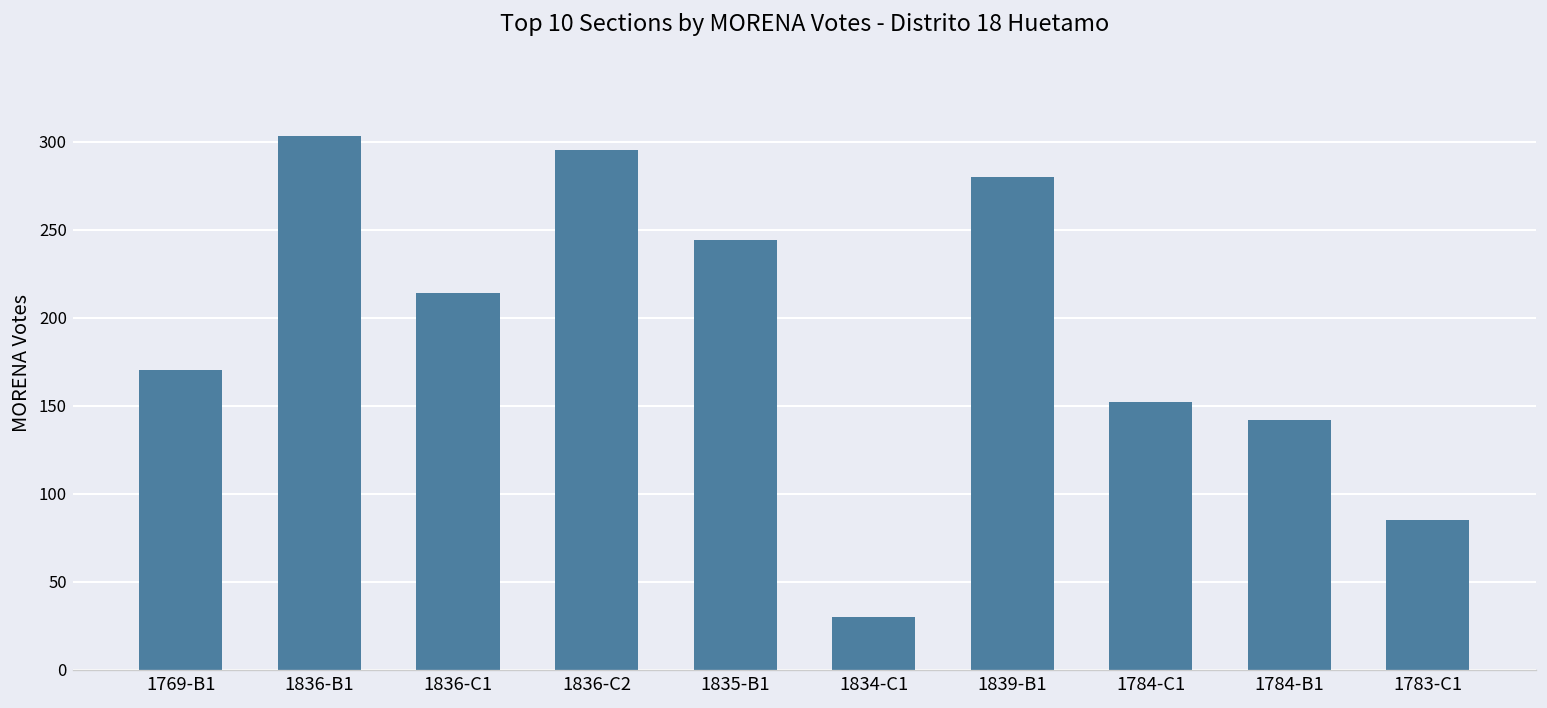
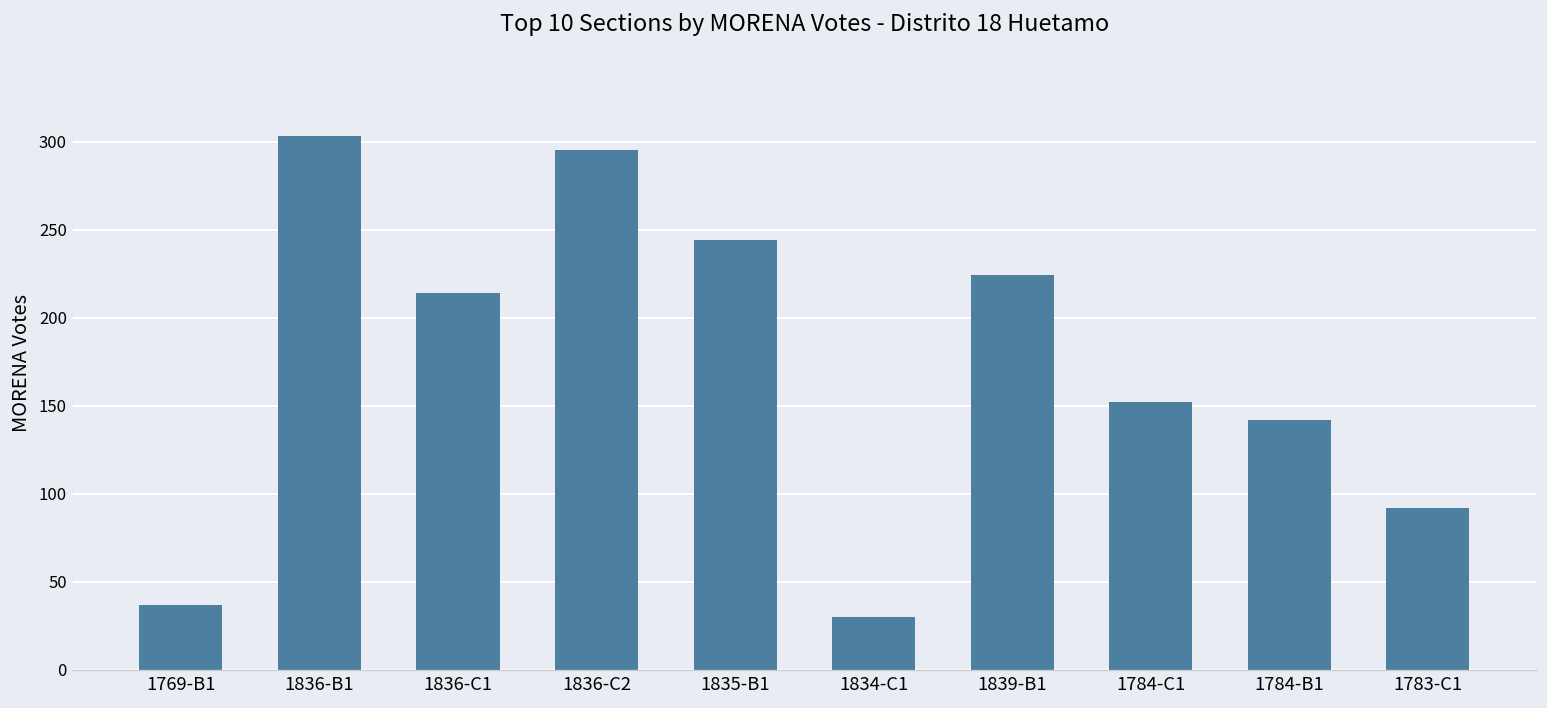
  {
-   "1769-B1": 170,
+   "1769-B1": 37,
    "1836-B1": 303,
    "1836-C1": 214,
    "1836-C2": 295,
    "1835-B1": 244,
    "1834-C1": 30,
-   "1839-B1": 280,
+   "1839-B1": 224,
    "1784-C1": 152,
    "1784-B1": 142,
-   "1783-C1": 85
+   "1783-C1": 92
  }
